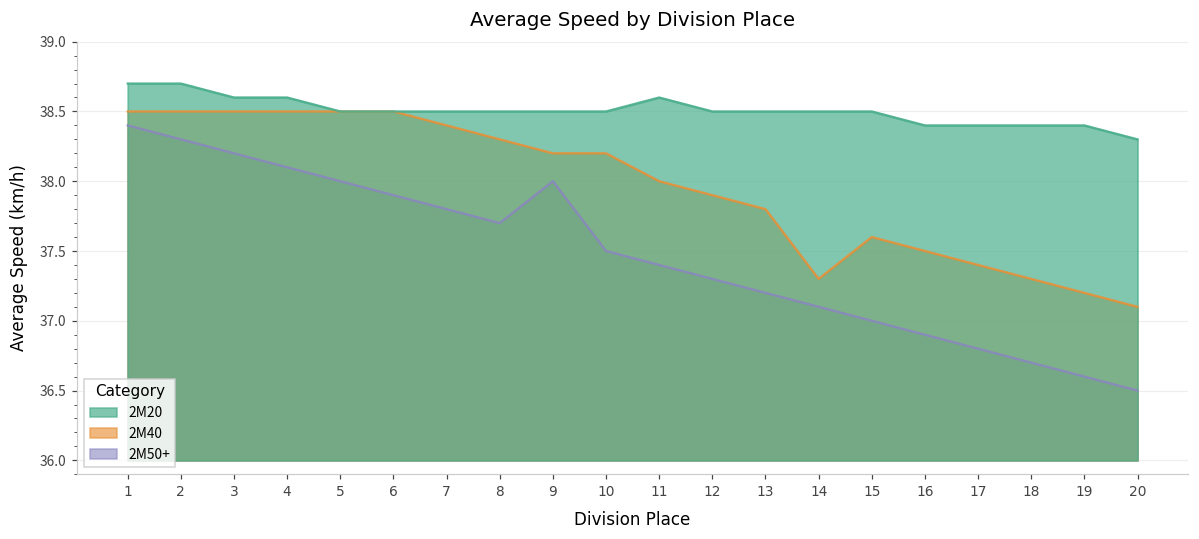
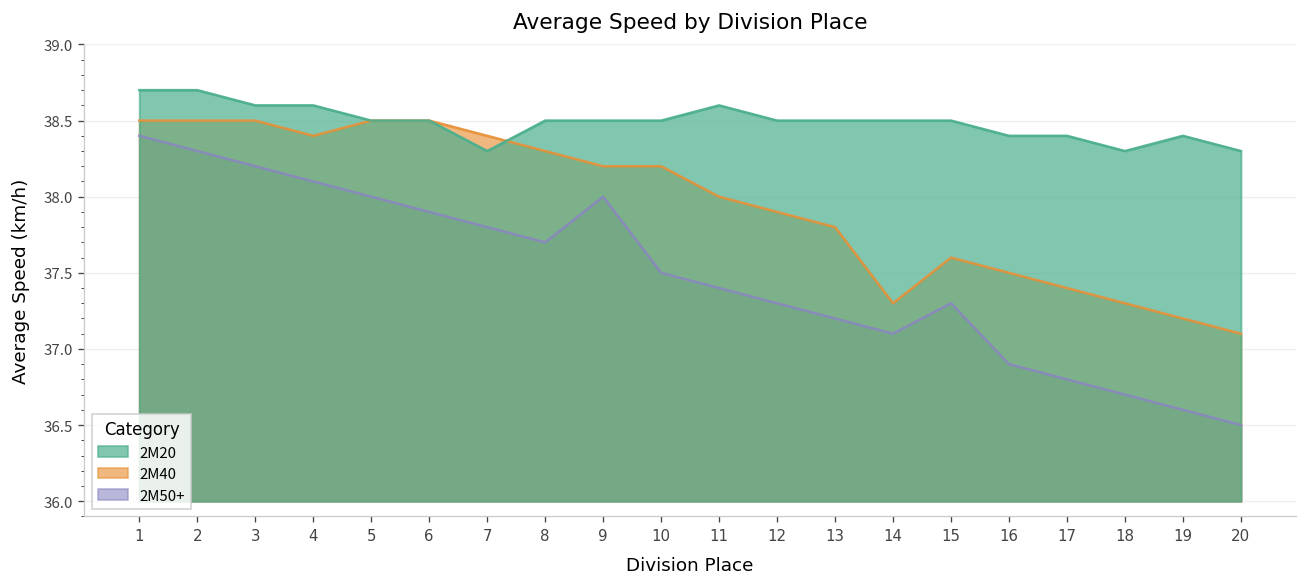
  {
    "2M50+": {
      "1": 38.4,
      "2": 38.3,
      "3": 38.2,
      "4": 38.1,
      "5": 38.0,
      "6": 37.9,
      "7": 37.8,
      "8": 37.7,
      "9": 38.0,
      "10": 37.5,
      "11": 37.4,
      "12": 37.3,
      "13": 37.2,
      "14": 37.1,
-     "15": 37.0,
+     "15": 37.3,
      "16": 36.9,
      "17": 36.8,
      "18": 36.7,
      "19": 36.6,
      "20": 36.5
    },
    "2M40": {
      "1": 38.5,
      "2": 38.5,
      "3": 38.5,
-     "4": 38.5,
+     "4": 38.4,
      "7": 38.4,
      "8": 38.3,
      "9": 38.2,
      "10": 38.2,
      "11": 38.0,
      "12": 37.9,
      "13": 37.8,
      "14": 37.3,
      "15": 37.6,
      "16": 37.5,
      "17": 37.4,
      "18": 37.3,
      "19": 37.2,
      "20": 37.1
    },
    "2M20": {
      "1": 38.7,
      "2": 38.7,
      "3": 38.6,
      "4": 38.6,
-     "7": 38.5,
+     "7": 38.3,
      "8": 38.5,
      "9": 38.5,
      "10": 38.5,
      "11": 38.6,
      "12": 38.5,
      "13": 38.5,
      "14": 38.5,
      "15": 38.5,
      "16": 38.4,
      "17": 38.4,
-     "18": 38.4,
+     "18": 38.3,
      "19": 38.4,
      "20": 38.3
    }
  }
